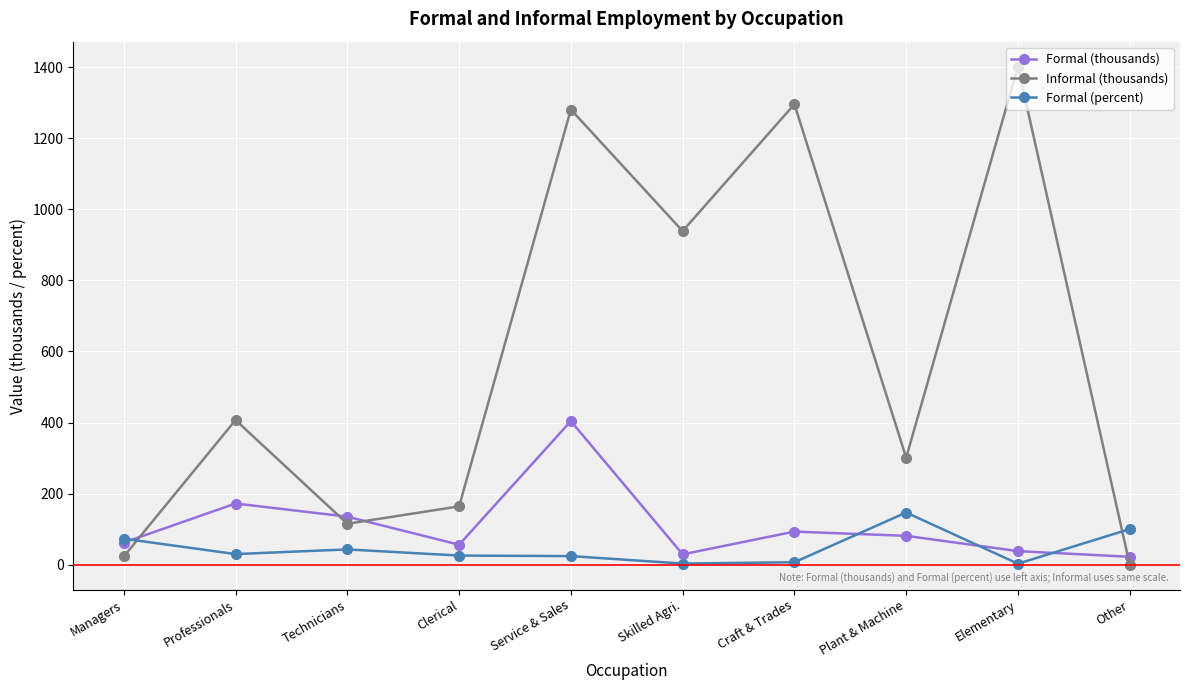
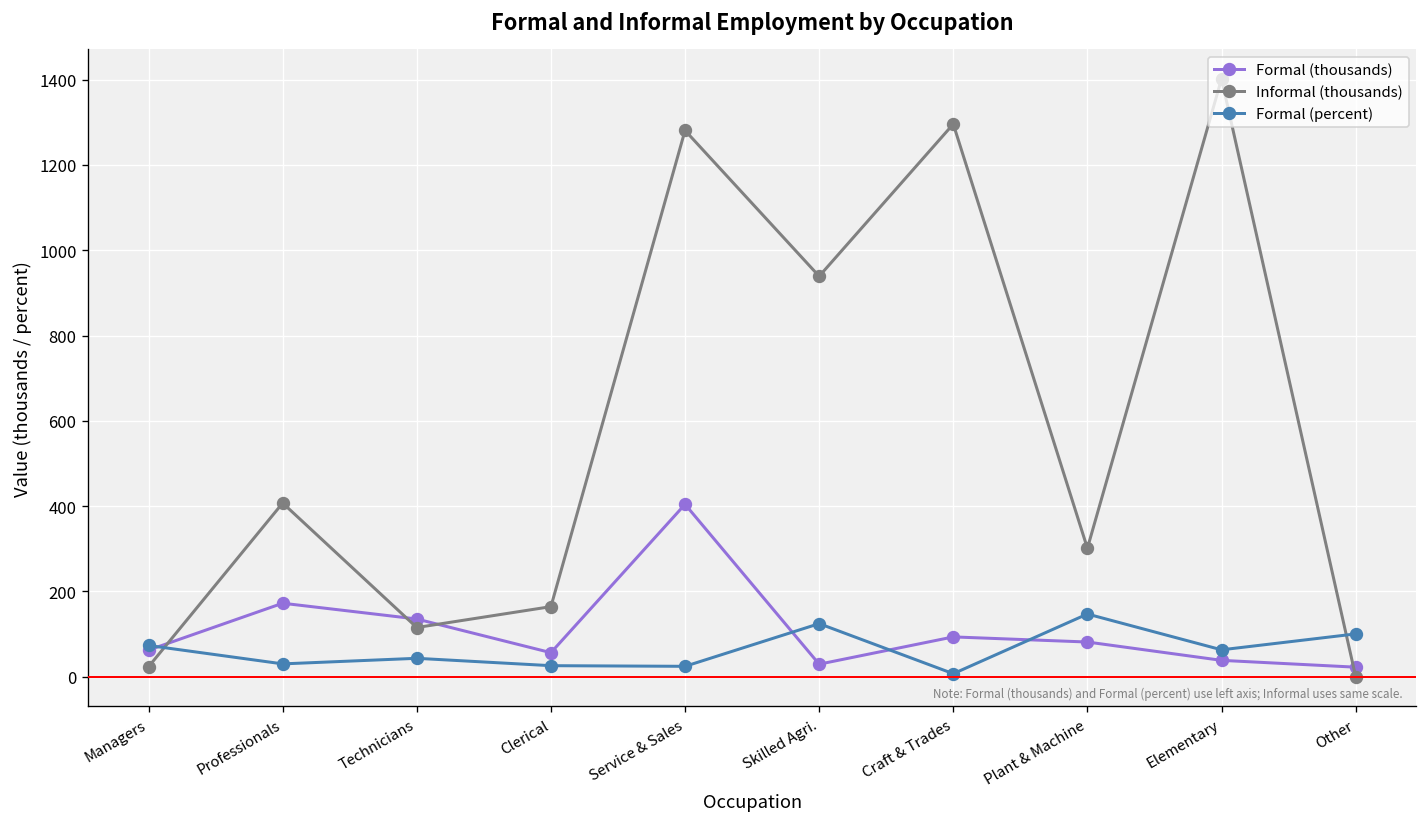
  {
    "Formal (thousands)": {
      "Managers": 60,
      "Professionals": 170,
      "Technicians": 140,
      "Clerical": 60,
      "Service & Sales": 400,
      "Skilled Agri.": 30,
      "Craft & Trades": 90,
      "Plant & Machine": 80,
      "Elementary": 40,
      "Other": 20
    },
    "Informal (thousands)": {
      "Managers": 20,
      "Professionals": 410,
      "Technicians": 120,
      "Clerical": 160,
      "Service & Sales": 1280,
      "Skilled Agri.": 940,
      "Craft & Trades": 1300,
      "Plant & Machine": 300,
      "Other": 0
    },
    "Formal (percent)": {
      "Managers": 70,
      "Professionals": 30,
      "Technicians": 40,
      "Clerical": 30,
      "Service & Sales": 20,
-     "Skilled Agri.": 0,
+     "Skilled Agri.": 120,
      "Craft & Trades": 10,
      "Plant & Machine": 150,
-     "Elementary": 0,
+     "Elementary": 60,
      "Other": 100
    }
  }
